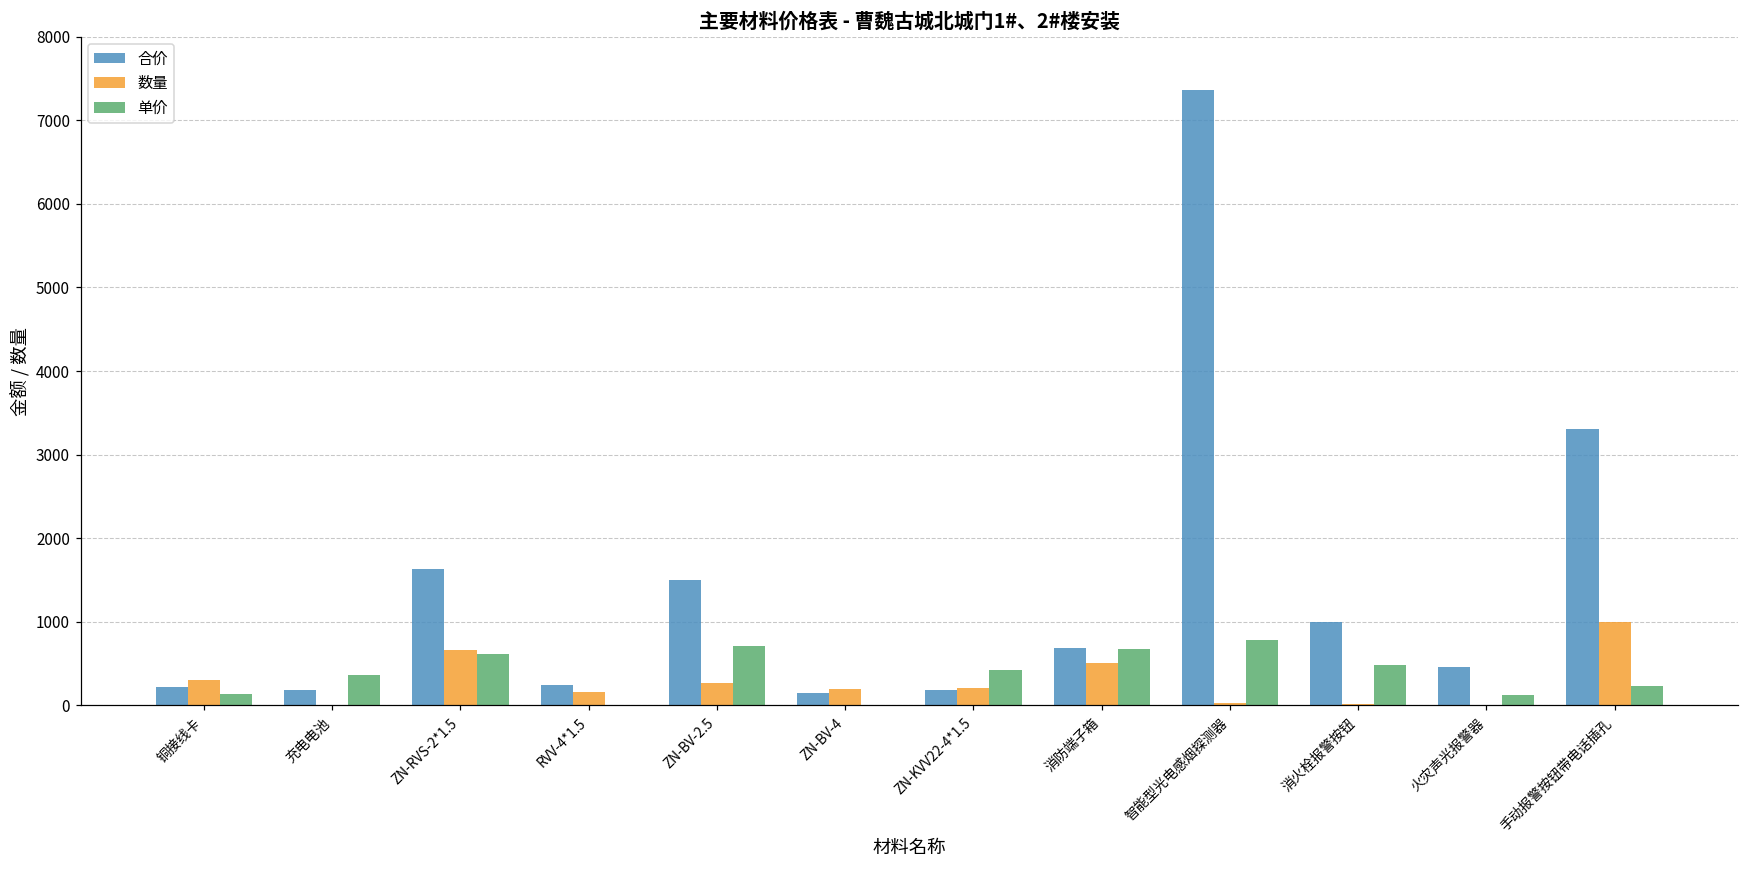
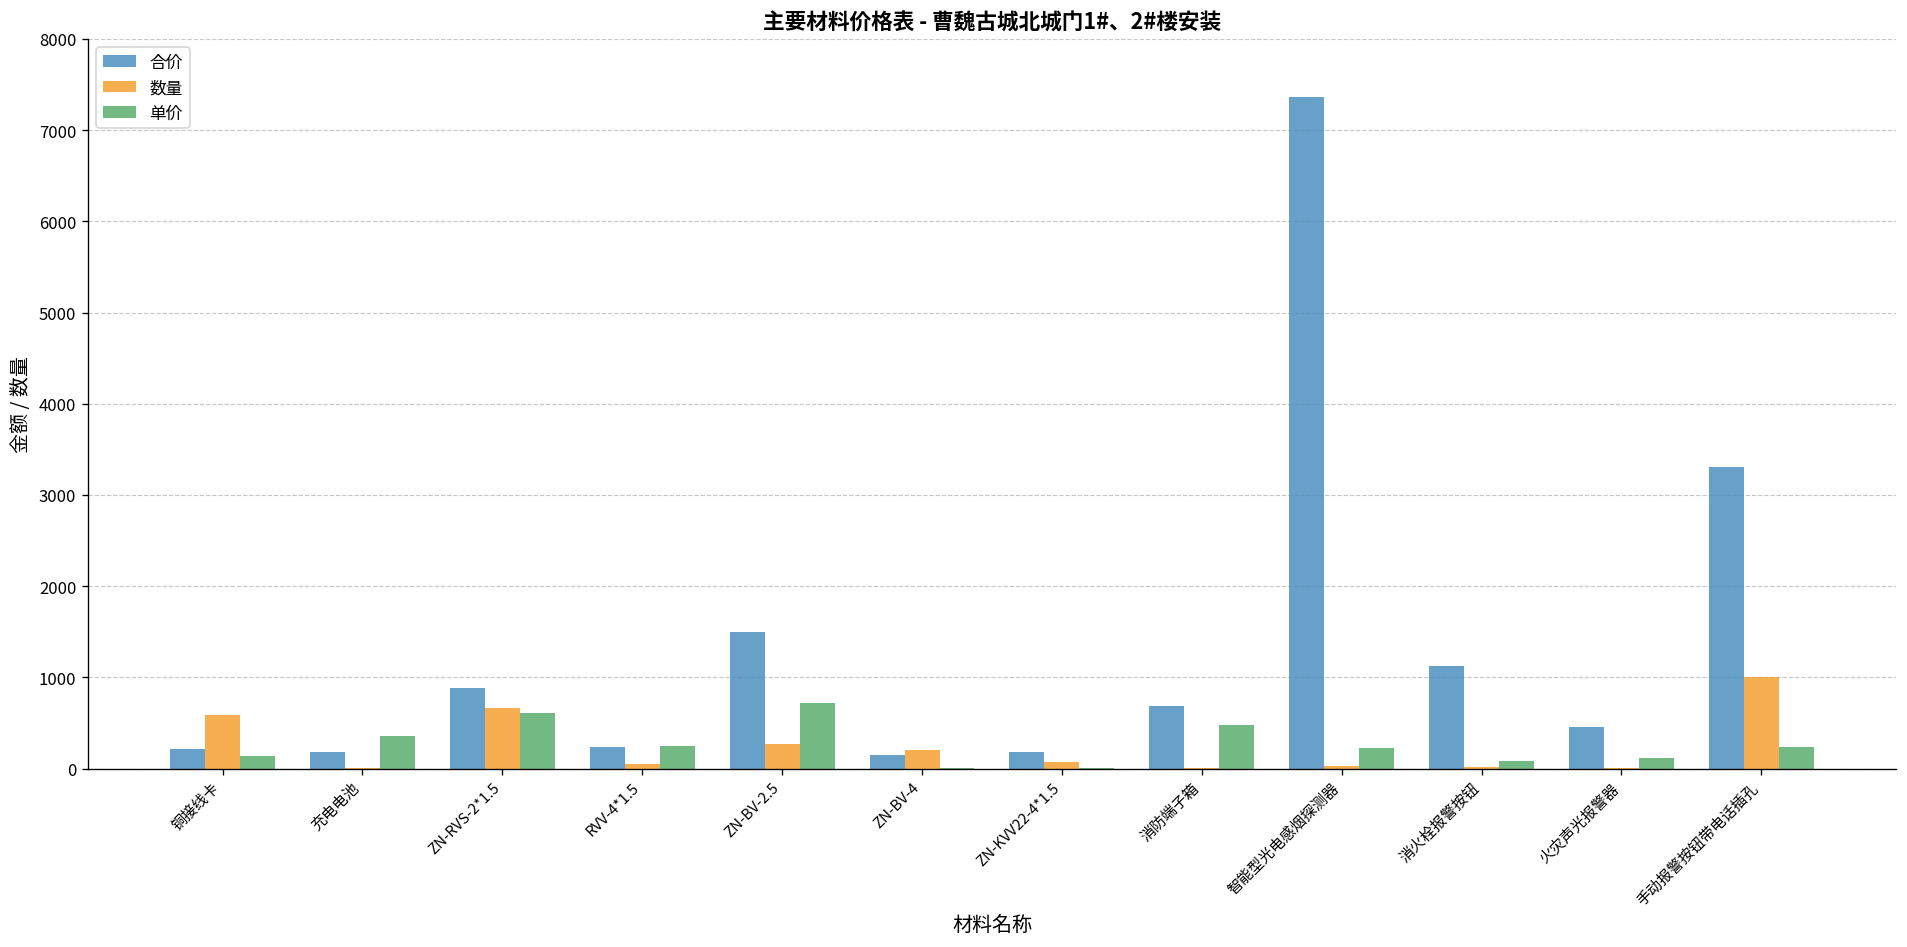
  {
    "合价": {
      "铜接线卡": 200,
      "充电电池": 200,
-     "ZN-RVS-2*1.5": 1600,
+     "ZN-RVS-2*1.5": 900,
      "RVV-4*1.5": 200,
      "ZN-BV-2.5": 1500,
      "ZN-BV-4": 100,
      "ZN-KVV22-4*1.5": 200,
      "消防端子箱": 700,
      "智能型光电感烟探测器": 7400,
-     "消火栓报警按钮": 1000,
+     "消火栓报警按钮": 1100,
      "火灾声光报警器": 500,
      "手动报警按钮带电话插孔": 3300
    },
    "数量": {
-     "铜接线卡": 300,
+     "铜接线卡": 600,
      "ZN-RVS-2*1.5": 700,
-     "RVV-4*1.5": 200,
+     "RVV-4*1.5": 100,
      "ZN-BV-2.5": 300,
      "ZN-BV-4": 200,
-     "ZN-KVV22-4*1.5": 200,
-     "消防端子箱": 500,
+     "ZN-KVV22-4*1.5": 100,
+     "消防端子箱": 0,
      "智能型光电感烟探测器": 0,
      "手动报警按钮带电话插孔": 1000
    },
    "单价": {
      "铜接线卡": 100,
      "充电电池": 400,
      "ZN-RVS-2*1.5": 600,
-     "RVV-4*1.5": 0,
+     "RVV-4*1.5": 300,
      "ZN-BV-2.5": 700,
-     "ZN-KVV22-4*1.5": 400,
-     "消防端子箱": 700,
-     "智能型光电感烟探测器": 800,
-     "消火栓报警按钮": 500,
+     "ZN-KVV22-4*1.5": 0,
+     "消防端子箱": 500,
+     "智能型光电感烟探测器": 200,
+     "消火栓报警按钮": 100,
      "火灾声光报警器": 100,
      "手动报警按钮带电话插孔": 200
    }
  }
